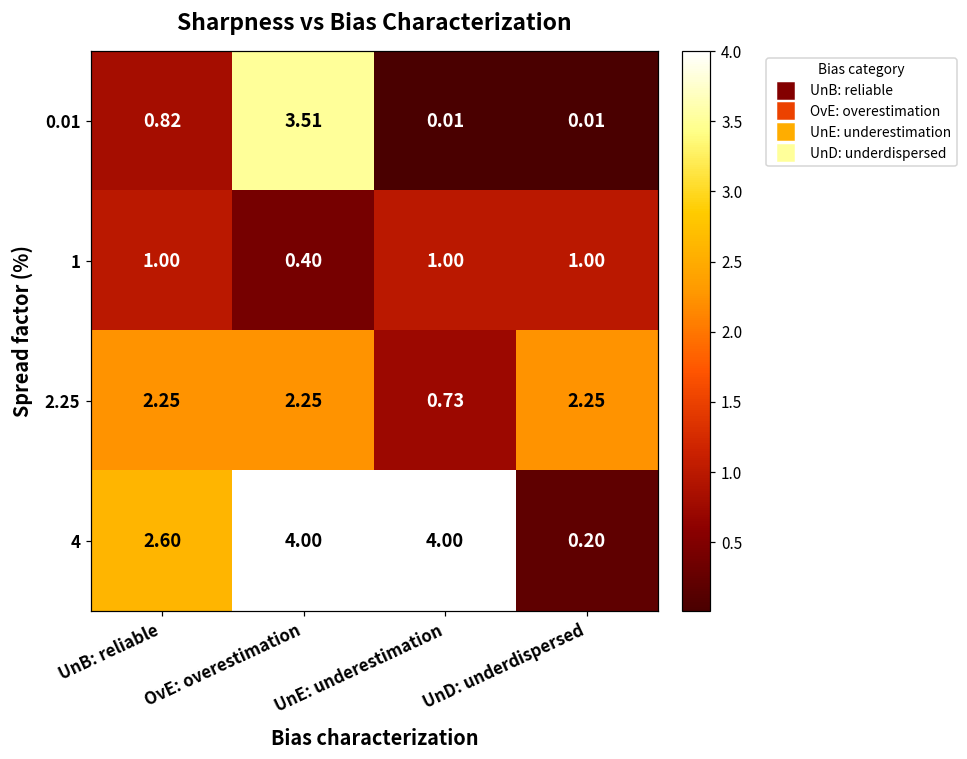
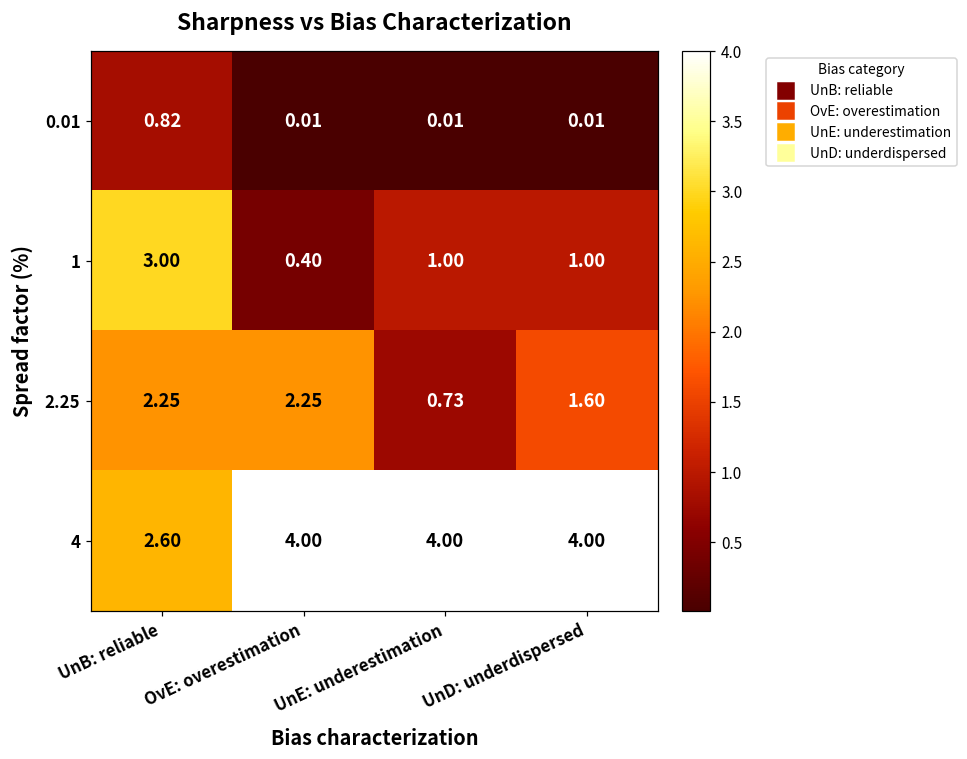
  {
    "0.01": {
      "UnB: reliable": 0.82,
-     "OvE: overestimation": 3.51,
+     "OvE: overestimation": 0.01,
      "UnE: underestimation": 0.01,
      "UnD: underdispersed": 0.01
    },
    "1": {
-     "UnB: reliable": 1.00,
+     "UnB: reliable": 3.00,
      "OvE: overestimation": 0.40,
      "UnE: underestimation": 1.00,
      "UnD: underdispersed": 1.00
    },
    "2.25": {
      "UnB: reliable": 2.25,
      "OvE: overestimation": 2.25,
      "UnE: underestimation": 0.73,
-     "UnD: underdispersed": 2.25
+     "UnD: underdispersed": 1.60
    },
    "4": {
      "UnB: reliable": 2.60,
      "OvE: overestimation": 4.00,
      "UnE: underestimation": 4.00,
-     "UnD: underdispersed": 0.20
+     "UnD: underdispersed": 4.00
    }
  }
